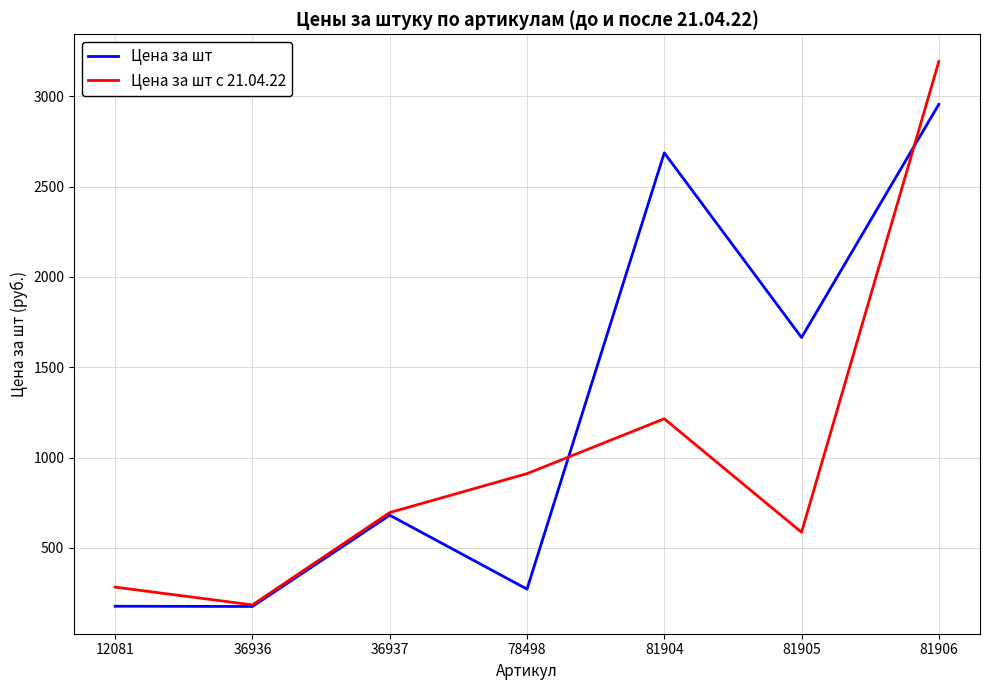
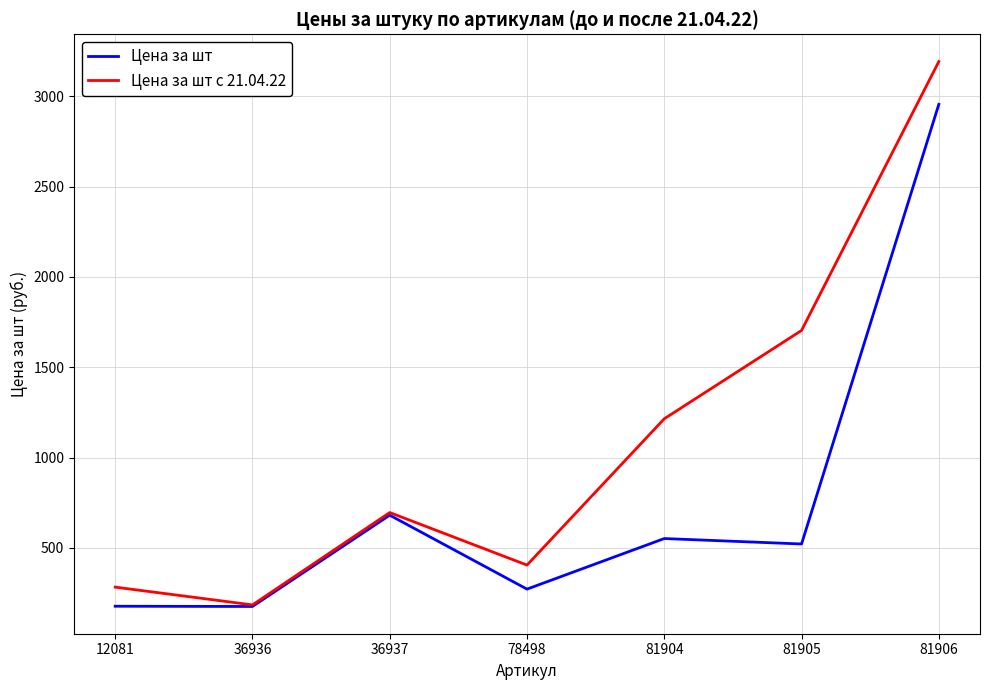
  {
    "Цена за шт": {
      "12081": 180,
      "36937": 680,
      "78498": 270,
-     "81904": 2690,
-     "81905": 1660,
+     "81904": 550,
+     "81905": 520,
      "81906": 2950
    },
    "Цена за шт с 21.04.22": {
      "12081": 280,
      "36937": 700,
-     "78498": 910,
+     "78498": 410,
      "81904": 1210,
-     "81905": 590,
+     "81905": 1700,
      "81906": 3190
    }
  }
